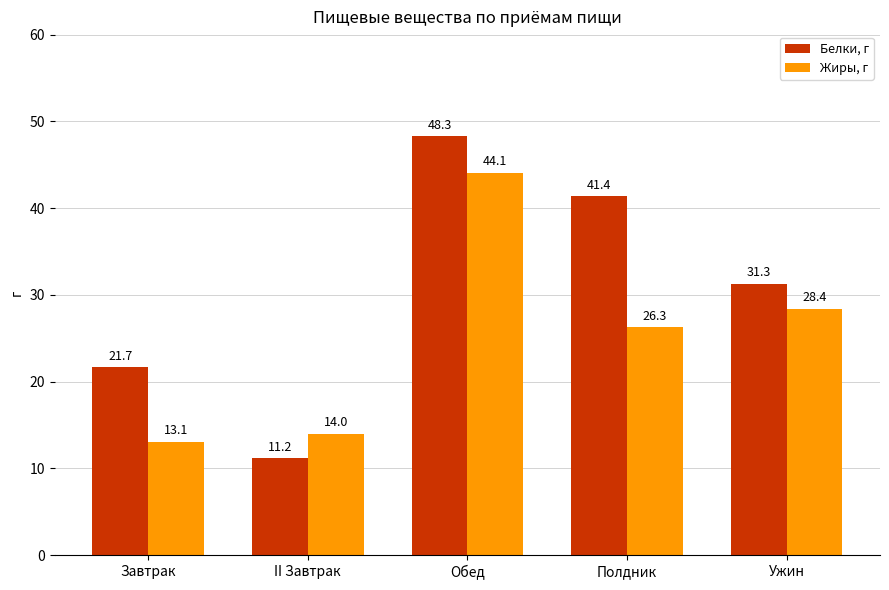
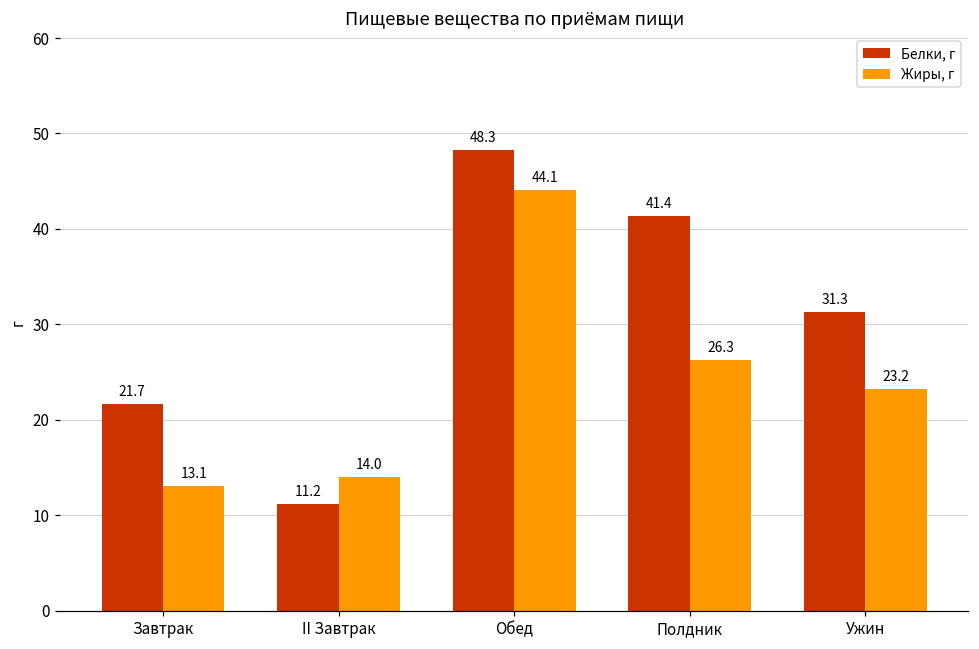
  {
    "Белки, г": {
      "Завтрак": 21.7,
      "II Завтрак": 11.2,
      "Обед": 48.3,
      "Полдник": 41.4,
      "Ужин": 31.3
    },
    "Жиры, г": {
      "Завтрак": 13.1,
      "II Завтрак": 14.0,
      "Обед": 44.1,
      "Полдник": 26.3,
-     "Ужин": 28.4
+     "Ужин": 23.2
    }
  }
